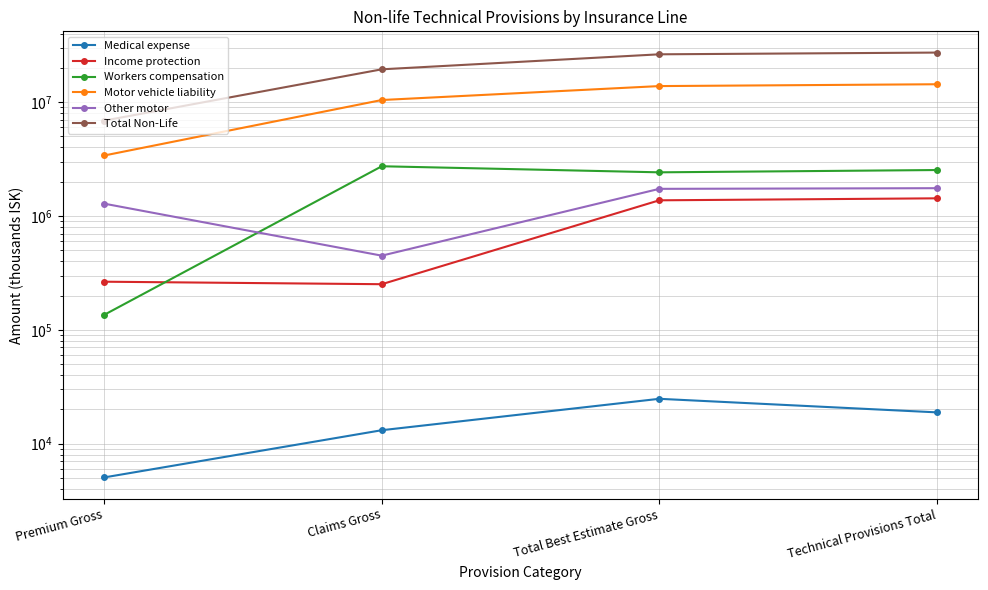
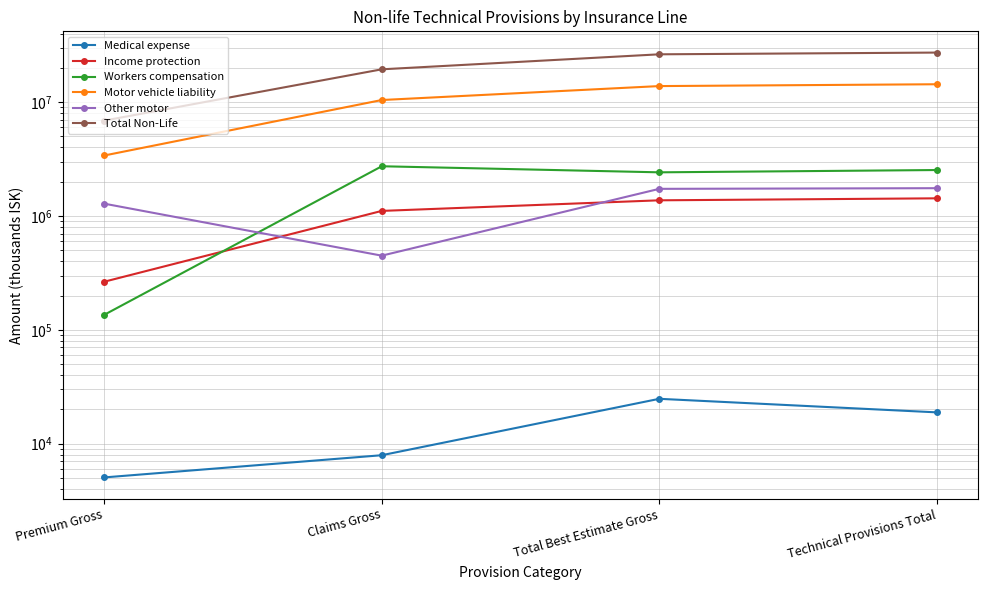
  {
    "Medical expense": {
      "Premium Gross": 5000,
-     "Claims Gross": 13000,
+     "Claims Gross": 8000,
      "Total Best Estimate Gross": 25000,
      "Technical Provisions Total": 19000
    },
    "Income protection": {
      "Premium Gross": 260000,
-     "Claims Gross": 250000,
+     "Claims Gross": 1100000,
      "Total Best Estimate Gross": 1400000,
      "Technical Provisions Total": 1400000
    },
    "Workers compensation": {
      "Premium Gross": 140000,
      "Claims Gross": 2700000,
      "Total Best Estimate Gross": 2400000,
      "Technical Provisions Total": 2500000
    },
    "Motor vehicle liability": {
      "Premium Gross": 3400000,
      "Claims Gross": 10000000,
      "Total Best Estimate Gross": 14000000,
      "Technical Provisions Total": 14000000
    },
    "Other motor": {
      "Premium Gross": 1300000,
      "Claims Gross": 450000,
      "Total Best Estimate Gross": 1700000,
      "Technical Provisions Total": 1800000
    },
    "Total Non-Life": {
      "Claims Gross": 19000000,
      "Total Best Estimate Gross": 26000000,
      "Technical Provisions Total": 27000000
    }
  }
